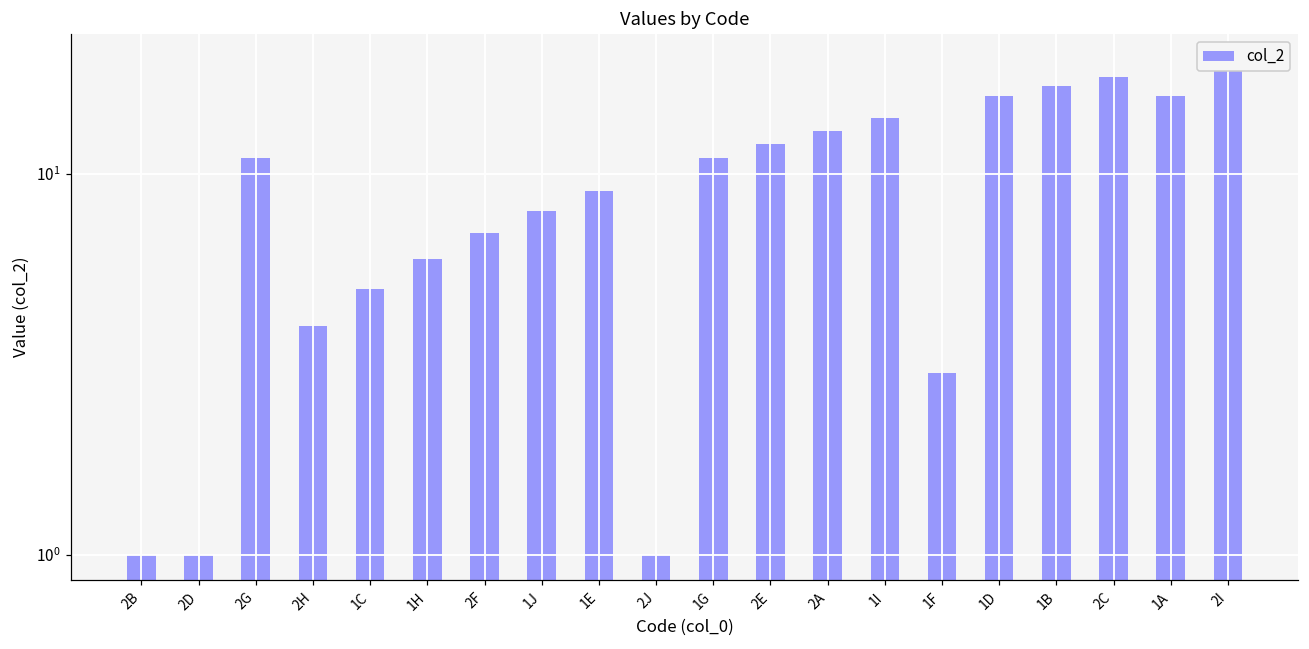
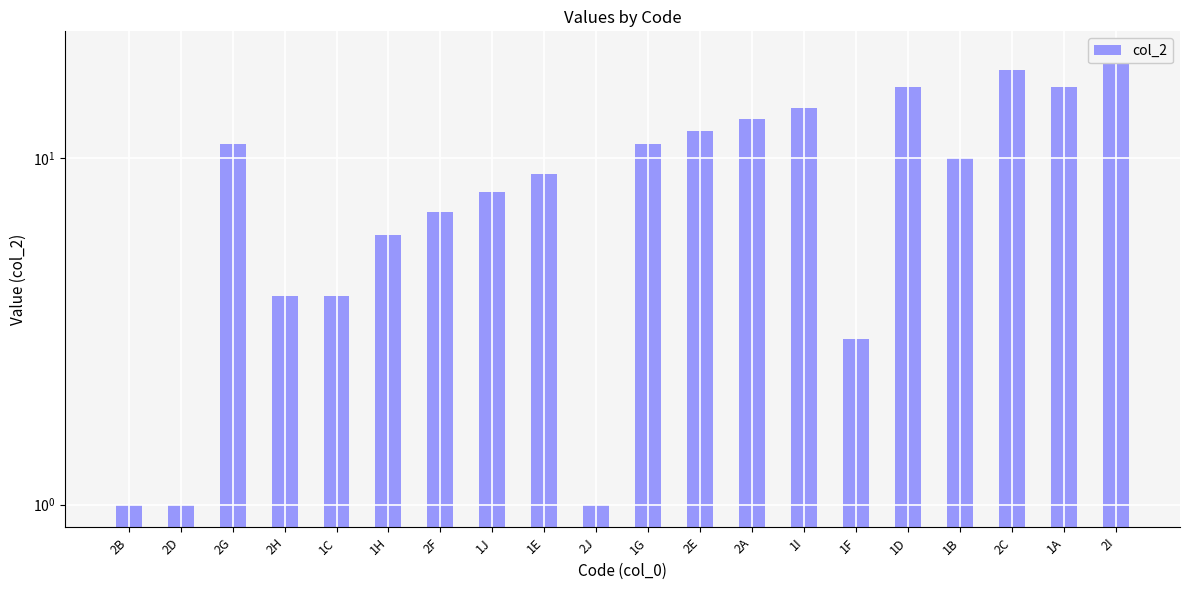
  {
    "2B": 1,
    "2D": 1,
    "2G": 11,
    "2H": 4,
-   "1C": 5,
+   "1C": 4,
    "1H": 6,
    "2F": 7,
    "1J": 8,
    "1E": 9,
    "2J": 1,
    "1G": 11,
    "2E": 12,
    "2A": 13,
    "1I": 14,
    "1F": 3,
    "1D": 16,
-   "1B": 17,
+   "1B": 10,
    "2C": 18,
    "1A": 16
  }
